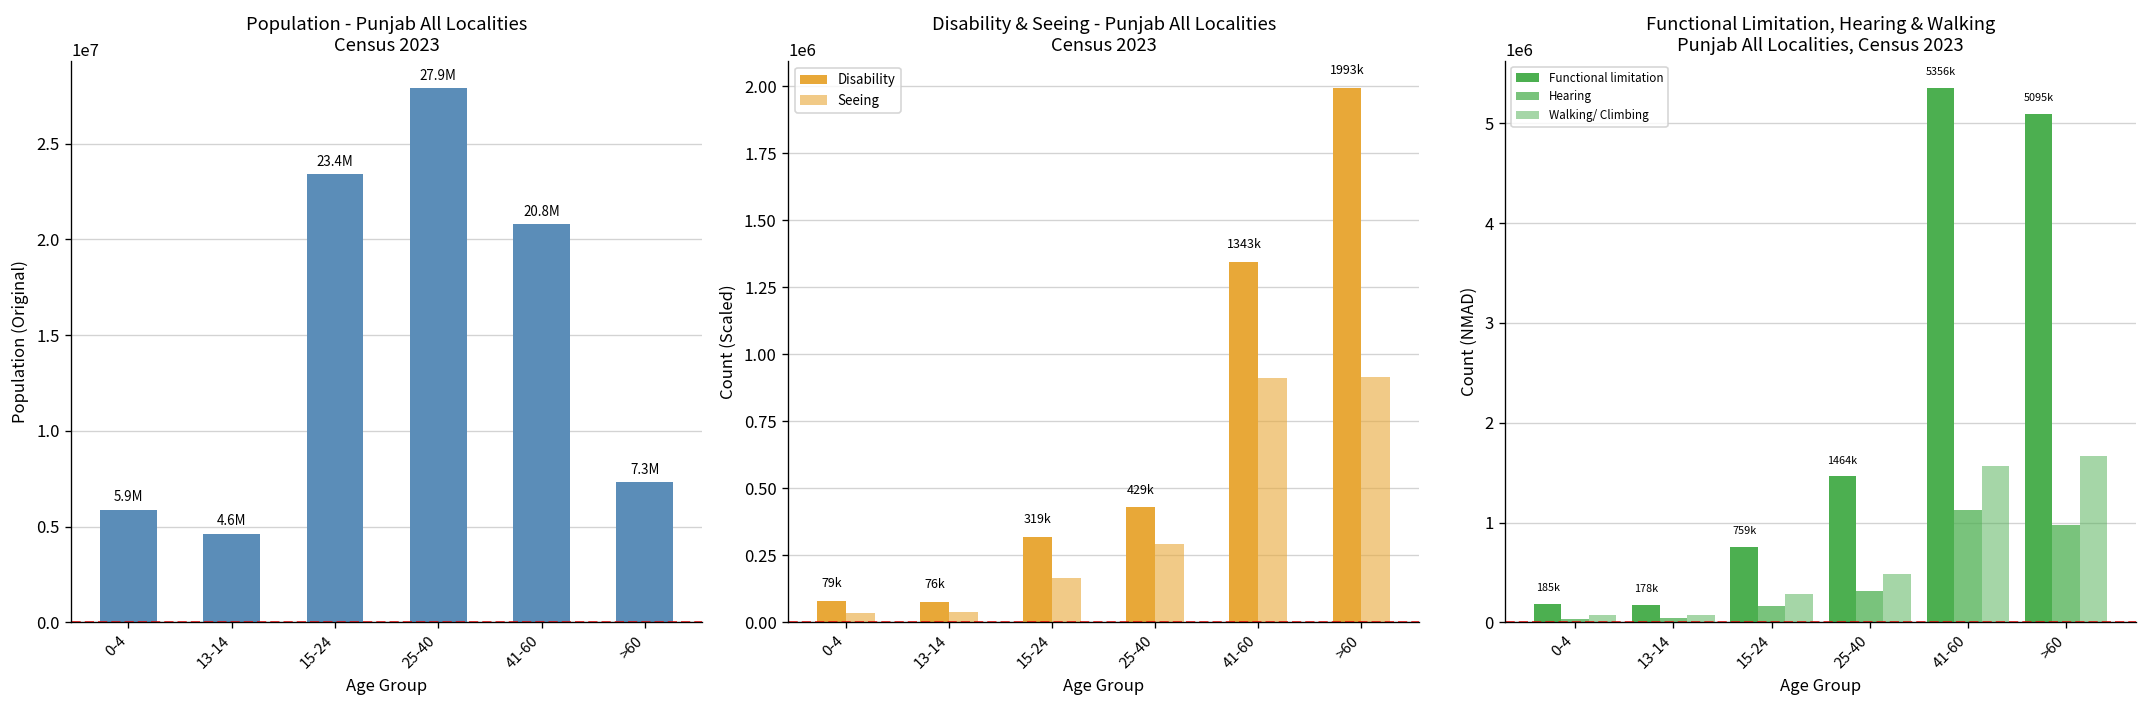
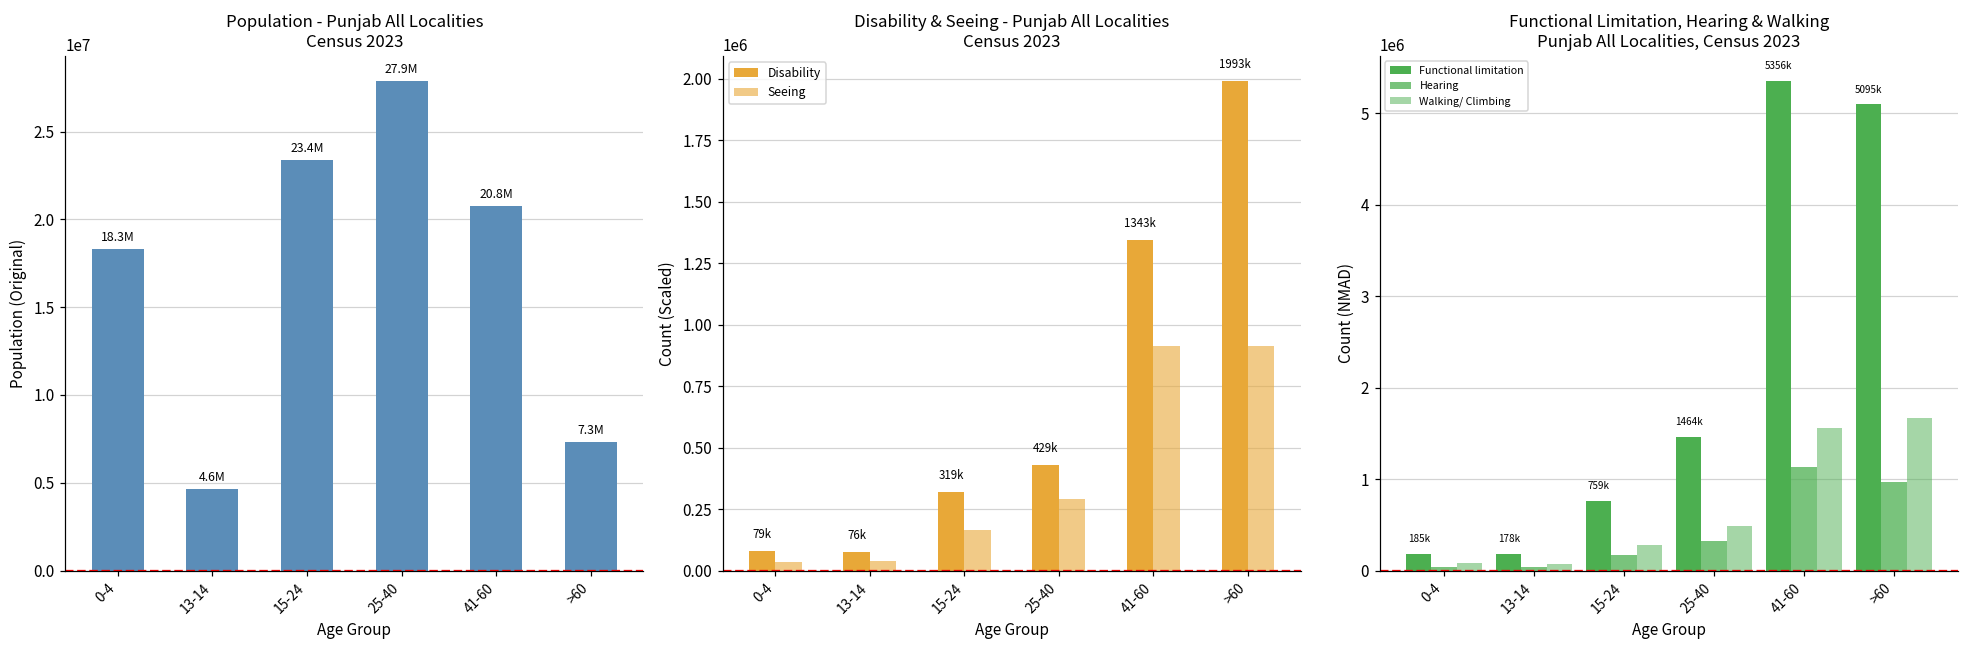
  {
    "Population - Punjab All Localities Census 2023": {
-     "0-4": "5.9M",
+     "0-4": "18.3M",
      "13-14": "4.6M",
      "15-24": "23.4M",
      "25-40": "27.9M",
      "41-60": "20.8M",
      ">60": "7.3M"
    }
  }
